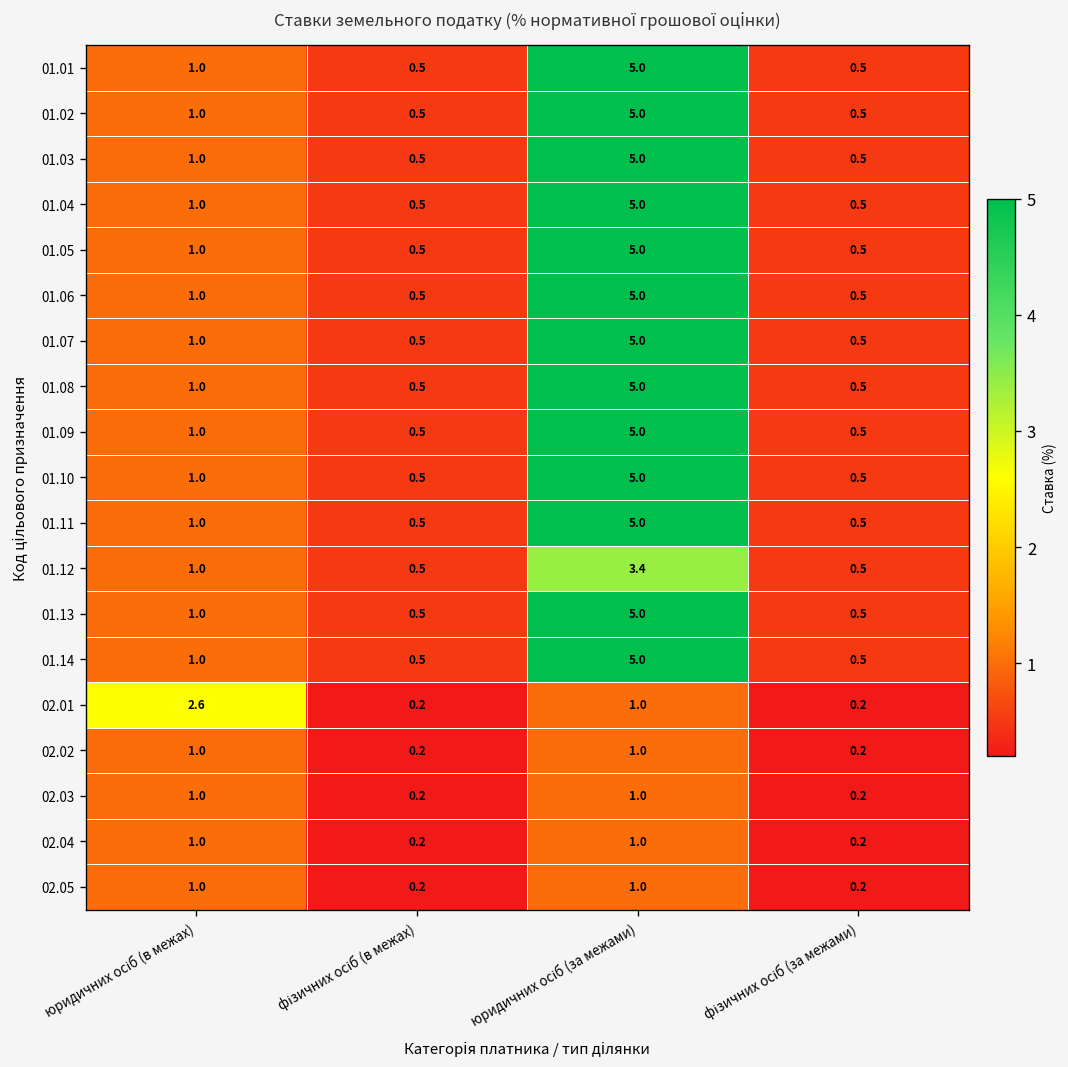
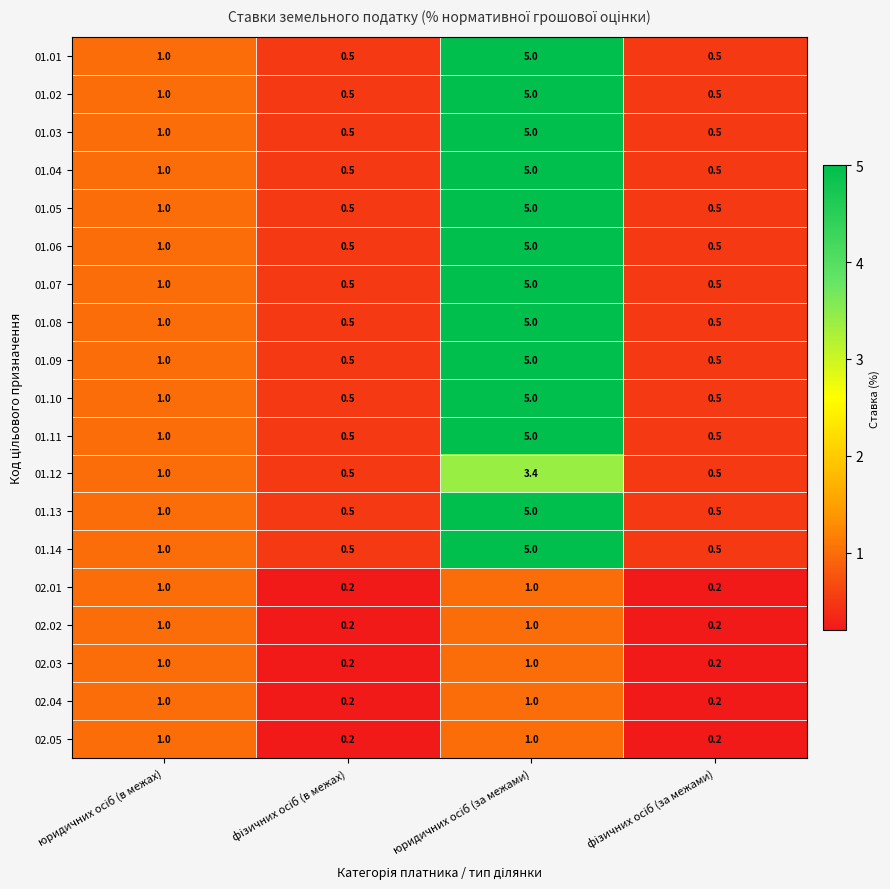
  {
    "01.01": {
      "юридичних осіб (в межах)": 1.0,
      "фізичних осіб (в межах)": 0.5,
      "юридичних осіб (за межами)": 5.0,
      "фізичних осіб (за межами)": 0.5
    },
    "01.02": {
      "юридичних осіб (в межах)": 1.0,
      "фізичних осіб (в межах)": 0.5,
      "юридичних осіб (за межами)": 5.0,
      "фізичних осіб (за межами)": 0.5
    },
    "01.03": {
      "юридичних осіб (в межах)": 1.0,
      "фізичних осіб (в межах)": 0.5,
      "юридичних осіб (за межами)": 5.0,
      "фізичних осіб (за межами)": 0.5
    },
    "01.04": {
      "юридичних осіб (в межах)": 1.0,
      "фізичних осіб (в межах)": 0.5,
      "юридичних осіб (за межами)": 5.0,
      "фізичних осіб (за межами)": 0.5
    },
    "01.05": {
      "юридичних осіб (в межах)": 1.0,
      "фізичних осіб (в межах)": 0.5,
      "юридичних осіб (за межами)": 5.0,
      "фізичних осіб (за межами)": 0.5
    },
    "01.06": {
      "юридичних осіб (в межах)": 1.0,
      "фізичних осіб (в межах)": 0.5,
      "юридичних осіб (за межами)": 5.0,
      "фізичних осіб (за межами)": 0.5
    },
    "01.07": {
      "юридичних осіб (в межах)": 1.0,
      "фізичних осіб (в межах)": 0.5,
      "юридичних осіб (за межами)": 5.0,
      "фізичних осіб (за межами)": 0.5
    },
    "01.08": {
      "юридичних осіб (в межах)": 1.0,
      "фізичних осіб (в межах)": 0.5,
      "юридичних осіб (за межами)": 5.0,
      "фізичних осіб (за межами)": 0.5
    },
    "01.09": {
      "юридичних осіб (в межах)": 1.0,
      "фізичних осіб (в межах)": 0.5,
      "юридичних осіб (за межами)": 5.0,
      "фізичних осіб (за межами)": 0.5
    },
    "01.10": {
      "юридичних осіб (в межах)": 1.0,
      "фізичних осіб (в межах)": 0.5,
      "юридичних осіб (за межами)": 5.0,
      "фізичних осіб (за межами)": 0.5
    },
    "01.11": {
      "юридичних осіб (в межах)": 1.0,
      "фізичних осіб (в межах)": 0.5,
      "юридичних осіб (за межами)": 5.0,
      "фізичних осіб (за межами)": 0.5
    },
    "01.12": {
      "юридичних осіб (в межах)": 1.0,
      "фізичних осіб (в межах)": 0.5,
      "юридичних осіб (за межами)": 3.4,
      "фізичних осіб (за межами)": 0.5
    },
    "01.13": {
      "юридичних осіб (в межах)": 1.0,
      "фізичних осіб (в межах)": 0.5,
      "юридичних осіб (за межами)": 5.0,
      "фізичних осіб (за межами)": 0.5
    },
    "01.14": {
      "юридичних осіб (в межах)": 1.0,
      "фізичних осіб (в межах)": 0.5,
      "юридичних осіб (за межами)": 5.0,
      "фізичних осіб (за межами)": 0.5
    },
    "02.01": {
-     "юридичних осіб (в межах)": 2.6,
+     "юридичних осіб (в межах)": 1.0,
      "фізичних осіб (в межах)": 0.2,
      "юридичних осіб (за межами)": 1.0,
      "фізичних осіб (за межами)": 0.2
    },
    "02.02": {
      "юридичних осіб (в межах)": 1.0,
      "фізичних осіб (в межах)": 0.2,
      "юридичних осіб (за межами)": 1.0,
      "фізичних осіб (за межами)": 0.2
    },
    "02.03": {
      "юридичних осіб (в межах)": 1.0,
      "фізичних осіб (в межах)": 0.2,
      "юридичних осіб (за межами)": 1.0,
      "фізичних осіб (за межами)": 0.2
    },
    "02.04": {
      "юридичних осіб (в межах)": 1.0,
      "фізичних осіб (в межах)": 0.2,
      "юридичних осіб (за межами)": 1.0,
      "фізичних осіб (за межами)": 0.2
    },
    "02.05": {
      "юридичних осіб (в межах)": 1.0,
      "фізичних осіб (в межах)": 0.2,
      "юридичних осіб (за межами)": 1.0,
      "фізичних осіб (за межами)": 0.2
    }
  }
